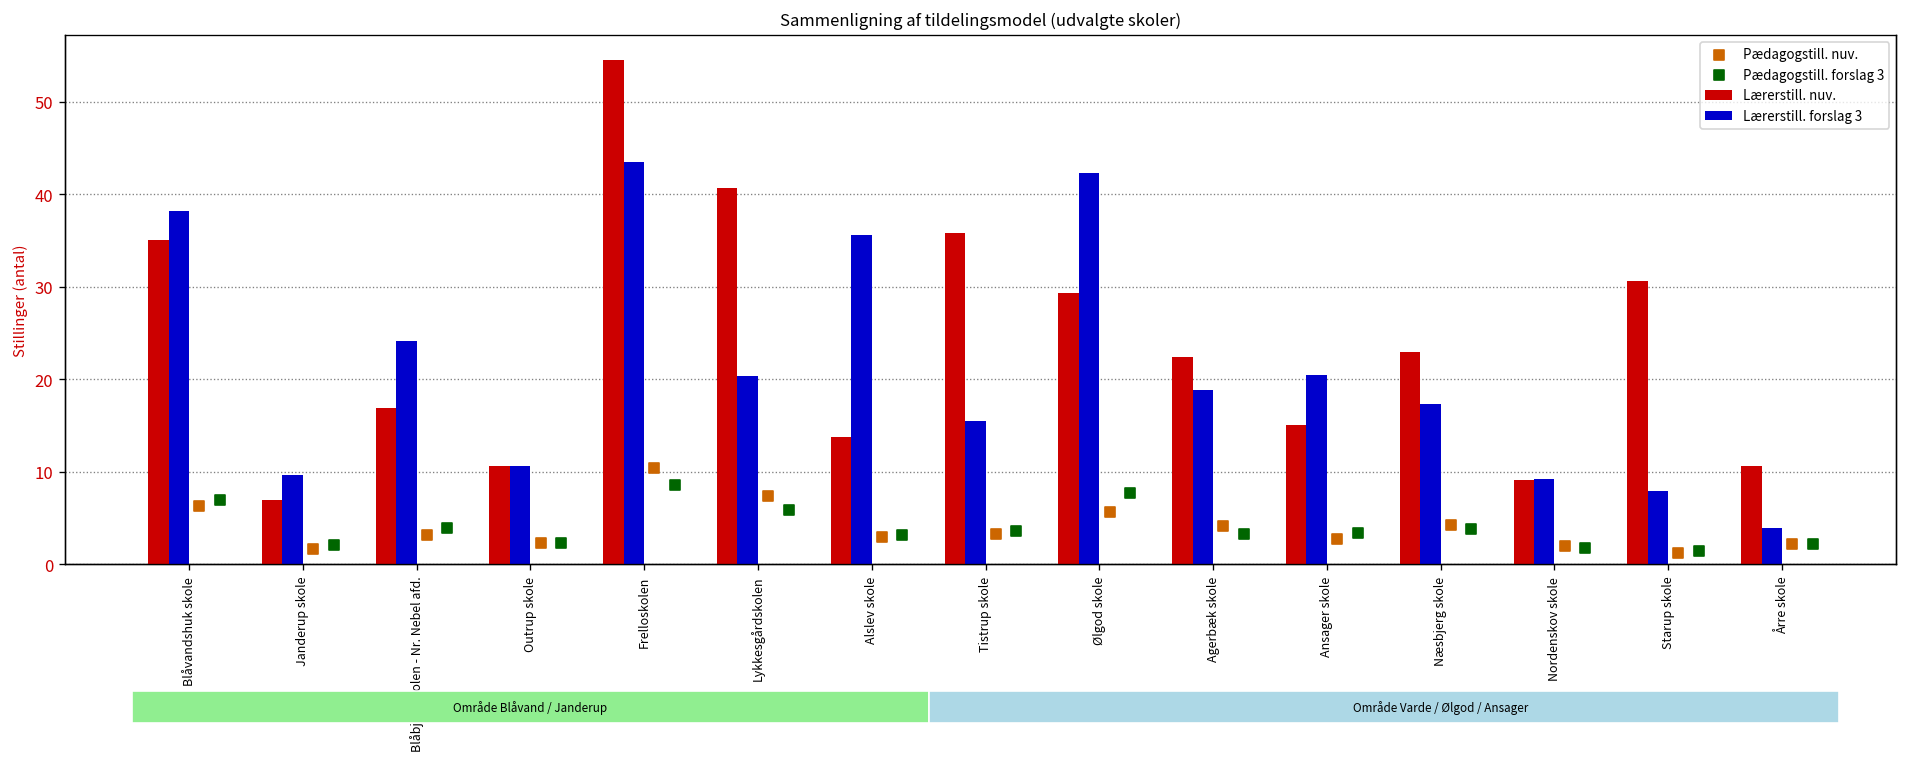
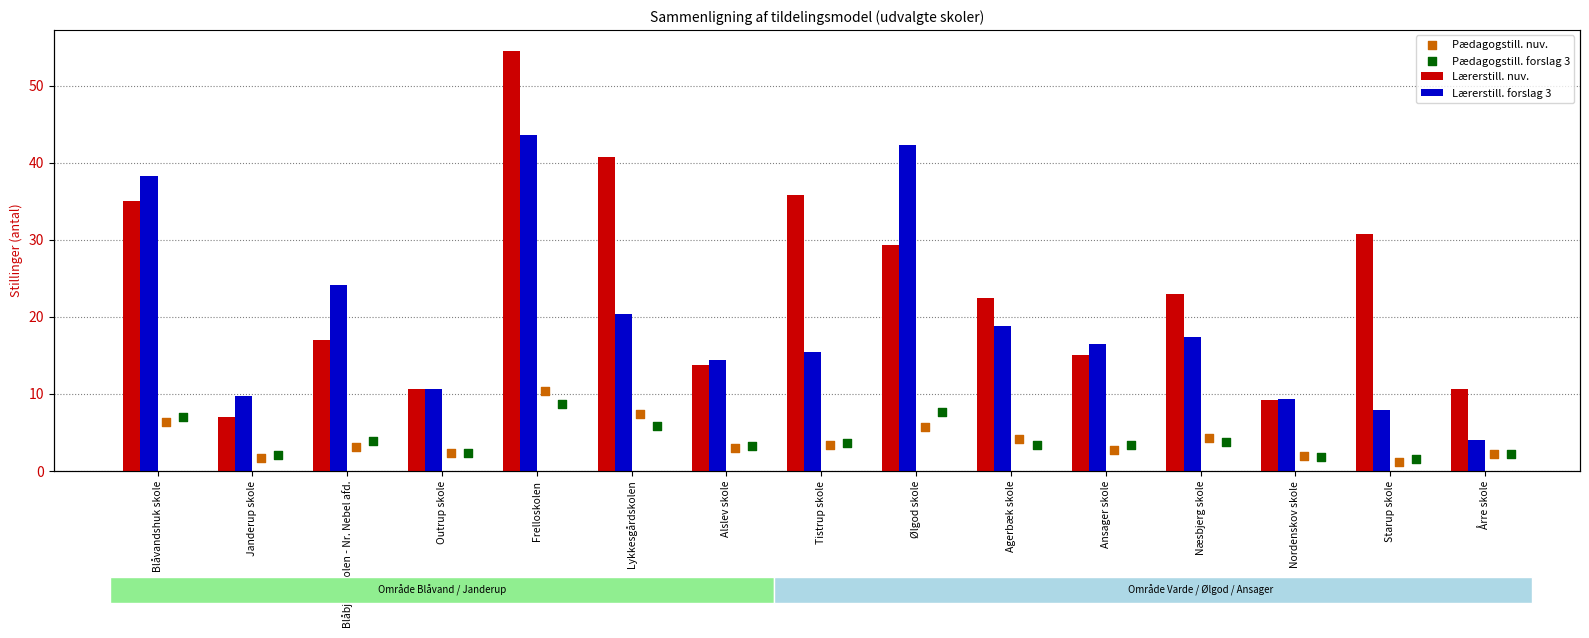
  {
    "Lærerstill. nuv.": {
      "Blåvandshuk skole": 35,
      "Janderup skole": 7,
      "Blåbjergskolen - Nr. Nebel afd.": 17,
      "Outrup skole": 11,
      "Frelloskolen": 54,
      "Lykkesgårdskolen": 41,
      "Alslev skole": 14,
      "Tistrup skole": 36,
      "Ølgod skole": 29,
      "Agerbæk skole": 22,
      "Ansager skole": 15,
      "Næsbjerg skole": 23,
      "Nordenskov skole": 9,
      "Starup skole": 31,
      "Årre skole": 11
    },
    "Lærerstill. forslag 3": {
      "Blåvandshuk skole": 38,
      "Janderup skole": 10,
      "Blåbjergskolen - Nr. Nebel afd.": 24,
      "Outrup skole": 11,
      "Frelloskolen": 44,
      "Lykkesgårdskolen": 20,
-     "Alslev skole": 36,
+     "Alslev skole": 14,
      "Tistrup skole": 15,
      "Ølgod skole": 42,
      "Agerbæk skole": 19,
-     "Ansager skole": 20,
+     "Ansager skole": 16,
      "Næsbjerg skole": 17,
      "Nordenskov skole": 9,
      "Starup skole": 8,
      "Årre skole": 4
    }
  }
